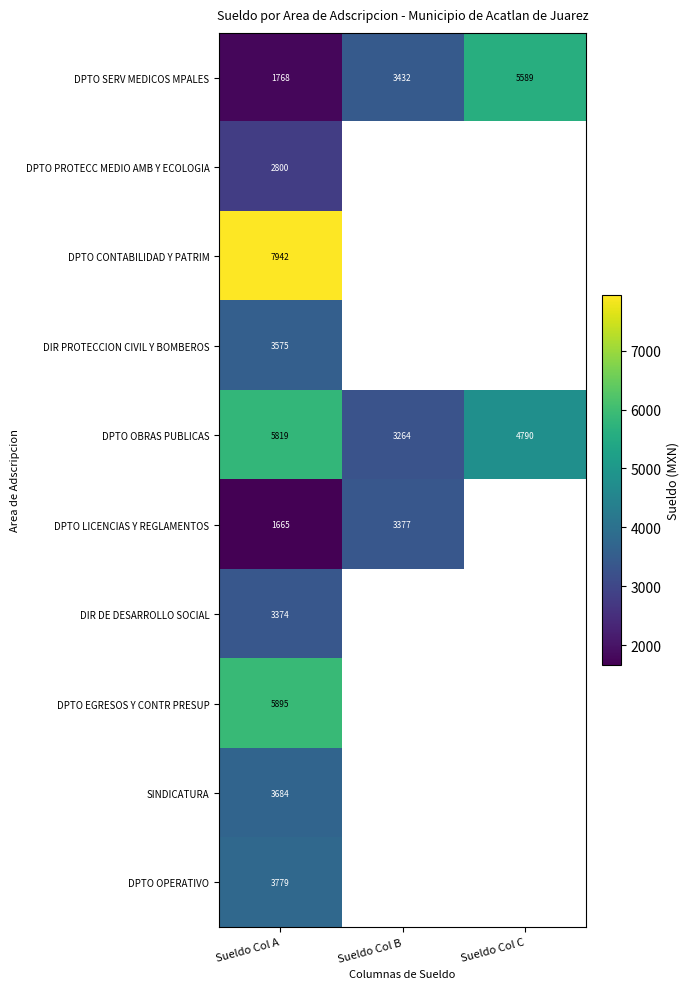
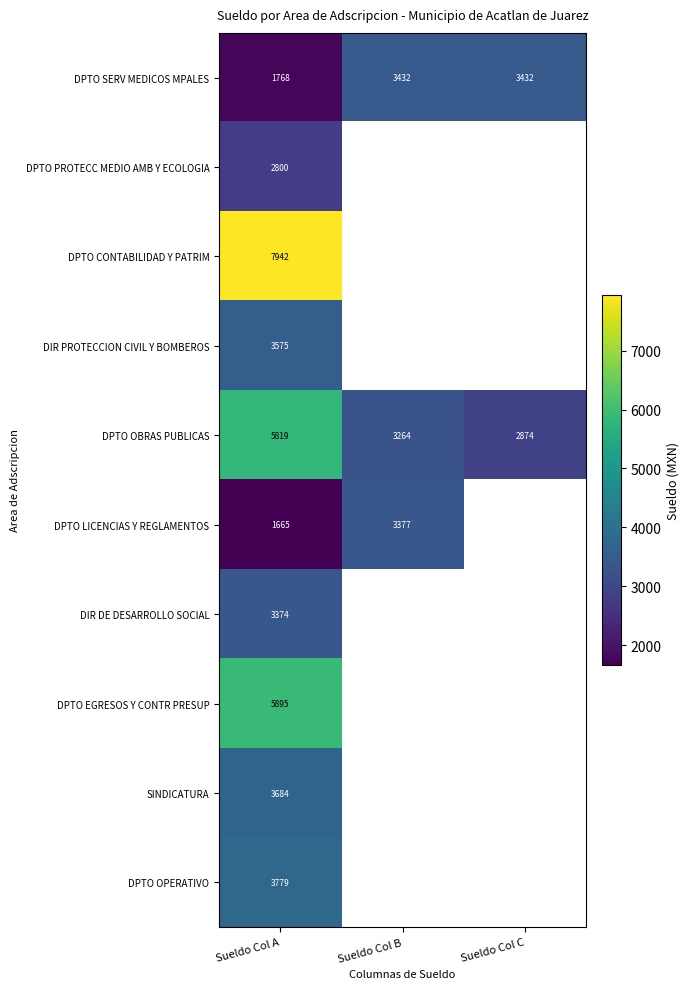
  {
    "DPTO SERV MEDICOS MPALES": {
      "Sueldo Col A": 1768,
      "Sueldo Col B": 3432,
-     "Sueldo Col C": 5589
+     "Sueldo Col C": 3432
    },
    "DPTO PROTECC MEDIO AMB Y ECOLOGIA": {
      "Sueldo Col A": 2800
    },
    "DPTO CONTABILIDAD Y PATRIM": {
      "Sueldo Col A": 7942
    },
    "DIR PROTECCION CIVIL Y BOMBEROS": {
      "Sueldo Col A": 3575
    },
    "DPTO OBRAS PUBLICAS": {
      "Sueldo Col A": 5819,
      "Sueldo Col B": 3264,
-     "Sueldo Col C": 4790
+     "Sueldo Col C": 2874
    },
    "DPTO LICENCIAS Y REGLAMENTOS": {
      "Sueldo Col A": 1665,
      "Sueldo Col B": 3377
    },
    "DIR DE DESARROLLO SOCIAL": {
      "Sueldo Col A": 3374
    },
    "DPTO EGRESOS Y CONTR PRESUP": {
      "Sueldo Col A": 5895
    },
    "SINDICATURA": {
      "Sueldo Col A": 3684
    },
    "DPTO OPERATIVO": {
      "Sueldo Col A": 3779
    }
  }
